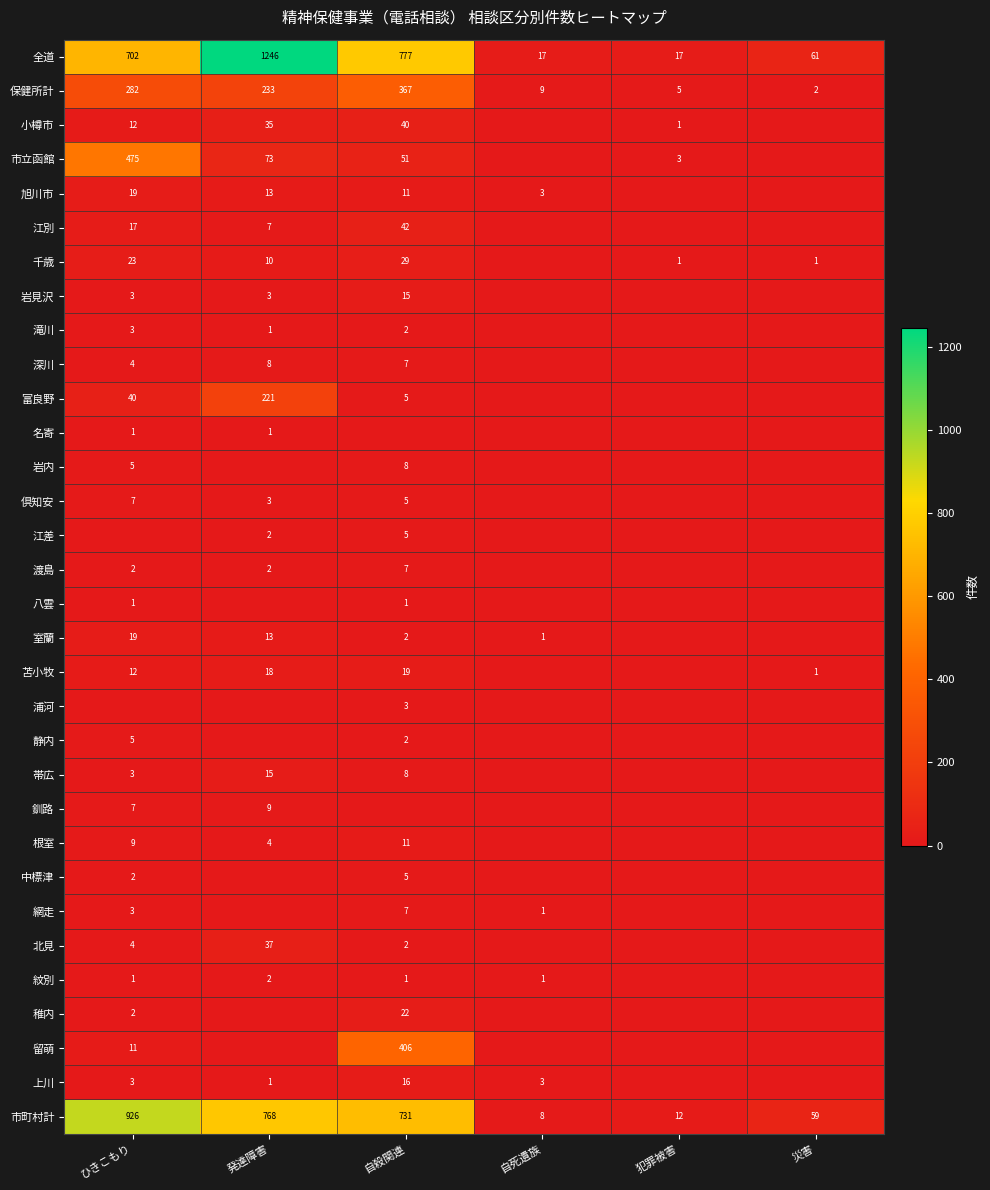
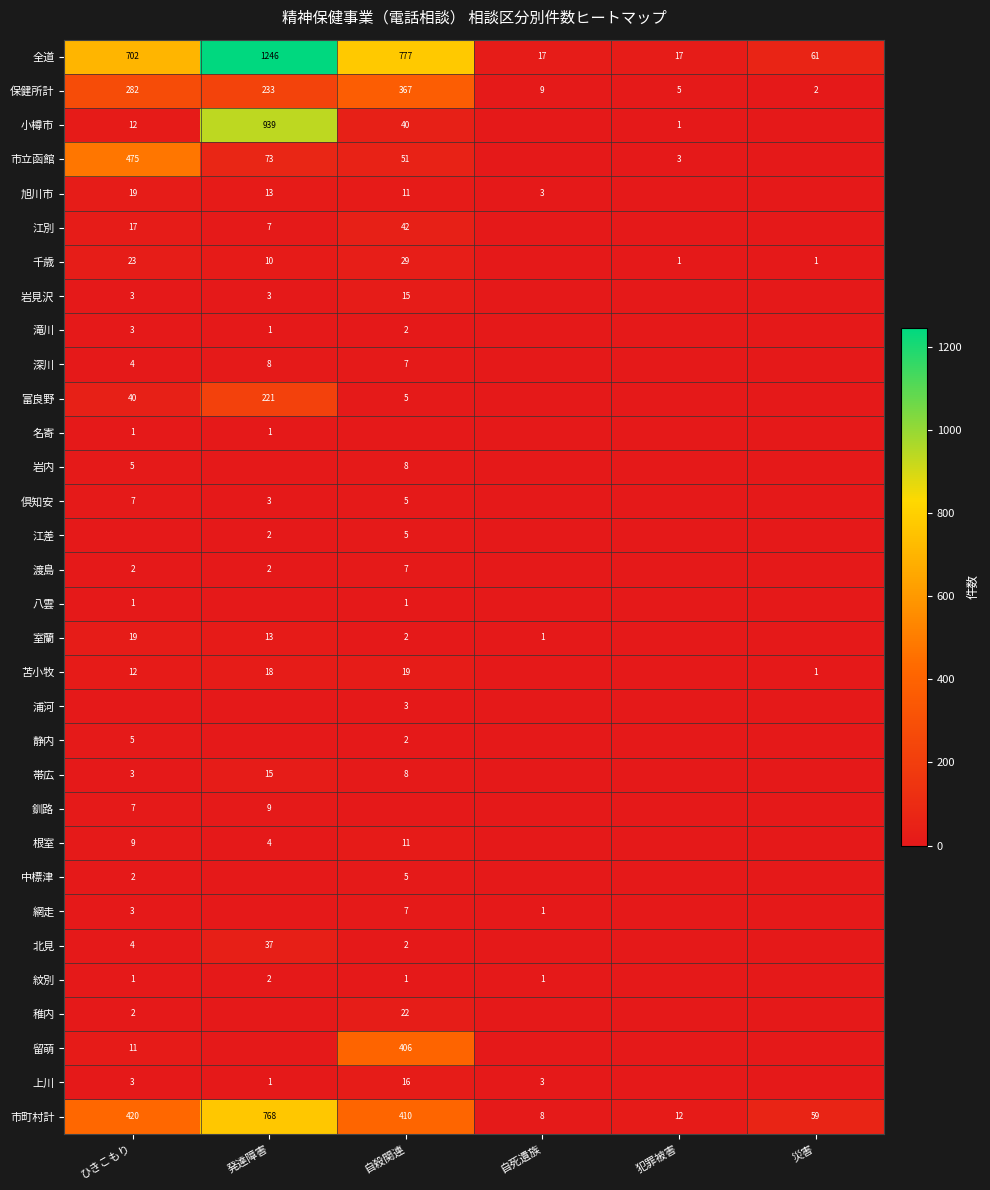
  {
    "全道": {
      "ひきこもり": 702,
      "発達障害": 1246,
      "自殺関連": 777,
      "自死遺族": 17,
      "犯罪被害": 17,
      "災害": 61
    },
    "保健所計": {
      "ひきこもり": 282,
      "発達障害": 233,
      "自殺関連": 367,
      "自死遺族": 9,
      "犯罪被害": 5,
      "災害": 2
    },
    "小樽市": {
      "ひきこもり": 12,
-     "発達障害": 35,
+     "発達障害": 939,
      "自殺関連": 40,
      "犯罪被害": 1
    },
    "市立函館": {
      "ひきこもり": 475,
      "発達障害": 73,
      "自殺関連": 51,
      "犯罪被害": 3
    },
    "旭川市": {
      "ひきこもり": 19,
      "発達障害": 13,
      "自殺関連": 11,
      "自死遺族": 3
    },
    "江別": {
      "ひきこもり": 17,
      "発達障害": 7,
      "自殺関連": 42
    },
    "千歳": {
      "ひきこもり": 23,
      "発達障害": 10,
      "自殺関連": 29,
      "犯罪被害": 1,
      "災害": 1
    },
    "岩見沢": {
      "ひきこもり": 3,
      "発達障害": 3,
      "自殺関連": 15
    },
    "滝川": {
      "ひきこもり": 3,
      "発達障害": 1,
      "自殺関連": 2
    },
    "深川": {
      "ひきこもり": 4,
      "発達障害": 8,
      "自殺関連": 7
    },
    "富良野": {
      "ひきこもり": 40,
      "発達障害": 221,
      "自殺関連": 5
    },
    "名寄": {
      "ひきこもり": 1,
      "発達障害": 1
    },
    "岩内": {
      "ひきこもり": 5,
      "自殺関連": 8
    },
    "倶知安": {
      "ひきこもり": 7,
      "発達障害": 3,
      "自殺関連": 5
    },
    "江差": {
      "発達障害": 2,
      "自殺関連": 5
    },
    "渡島": {
      "ひきこもり": 2,
      "発達障害": 2,
      "自殺関連": 7
    },
    "八雲": {
      "ひきこもり": 1,
      "自殺関連": 1
    },
    "室蘭": {
      "ひきこもり": 19,
      "発達障害": 13,
      "自殺関連": 2,
      "自死遺族": 1
    },
    "苫小牧": {
      "ひきこもり": 12,
      "発達障害": 18,
      "自殺関連": 19,
      "災害": 1
    },
    "浦河": {
      "自殺関連": 3
    },
    "静内": {
      "ひきこもり": 5,
      "自殺関連": 2
    },
    "帯広": {
      "ひきこもり": 3,
      "発達障害": 15,
      "自殺関連": 8
    },
    "釧路": {
      "ひきこもり": 7,
      "発達障害": 9
    },
    "根室": {
      "ひきこもり": 9,
      "発達障害": 4,
      "自殺関連": 11
    },
    "中標津": {
      "ひきこもり": 2,
      "自殺関連": 5
    },
    "網走": {
      "ひきこもり": 3,
      "自殺関連": 7,
      "自死遺族": 1
    },
    "北見": {
      "ひきこもり": 4,
      "発達障害": 37,
      "自殺関連": 2
    },
    "紋別": {
      "ひきこもり": 1,
      "発達障害": 2,
      "自殺関連": 1,
      "自死遺族": 1
    },
    "稚内": {
      "ひきこもり": 2,
      "自殺関連": 22
    },
    "留萌": {
      "ひきこもり": 11,
      "自殺関連": 406
    },
    "上川": {
      "ひきこもり": 3,
      "発達障害": 1,
      "自殺関連": 16,
      "自死遺族": 3
    },
    "市町村計": {
-     "ひきこもり": 926,
+     "ひきこもり": 420,
      "発達障害": 768,
-     "自殺関連": 731,
+     "自殺関連": 410,
      "自死遺族": 8,
      "犯罪被害": 12,
      "災害": 59
    }
  }
